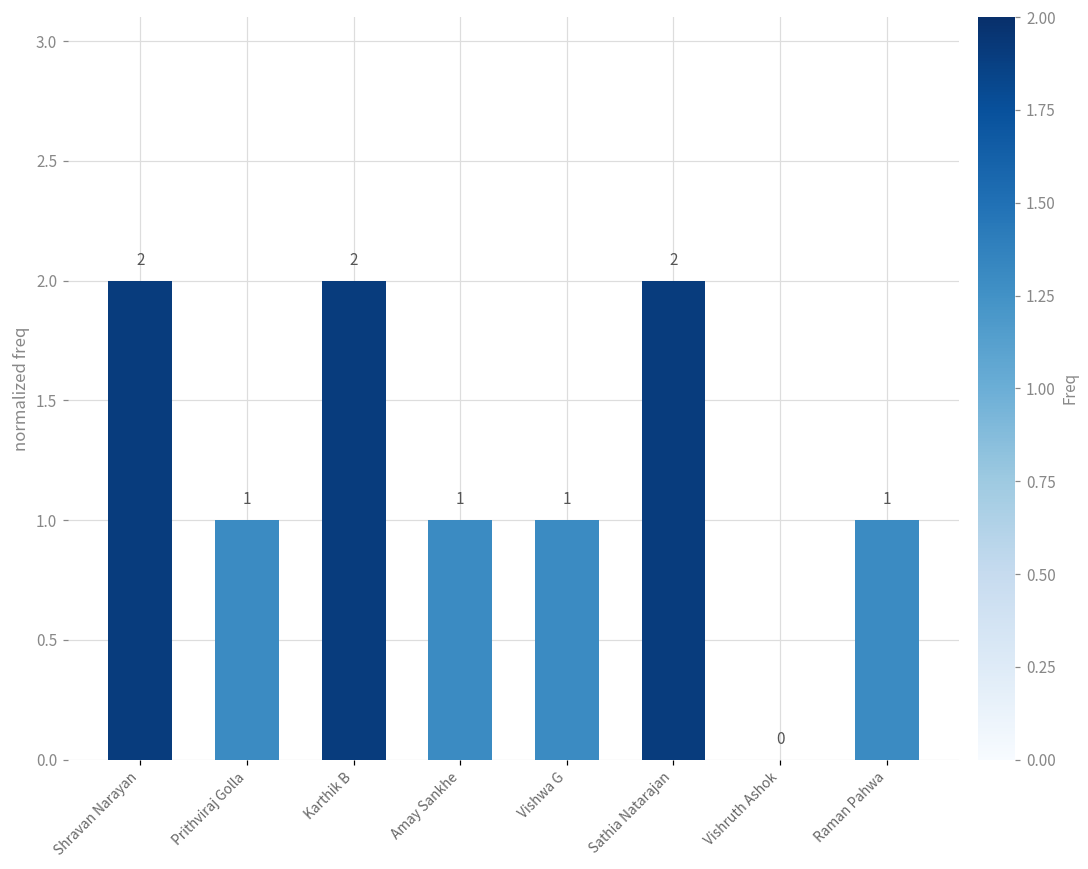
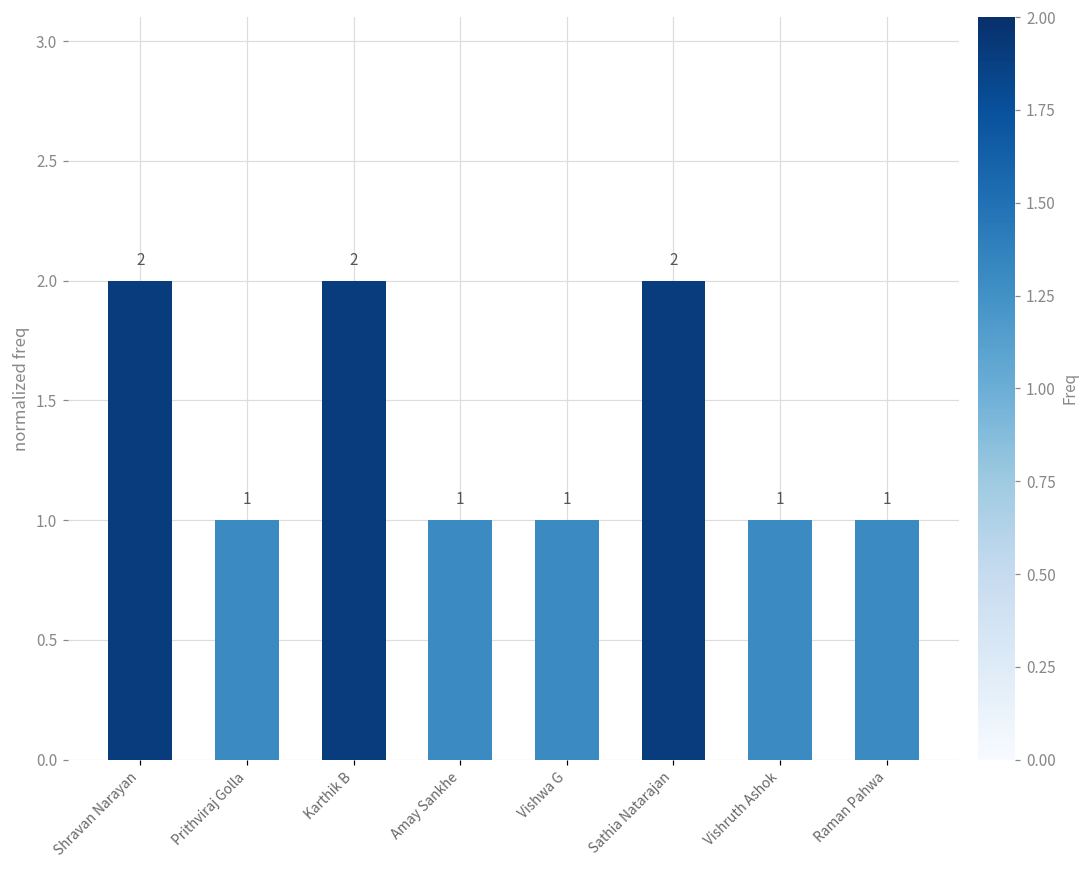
  {
    "Shravan Narayan": 2,
    "Prithviraj Golla": 1,
    "Karthik B": 2,
    "Amay Sankhe": 1,
    "Vishwa G": 1,
    "Sathia Natarajan": 2,
-   "Vishruth Ashok": 0,
+   "Vishruth Ashok": 1,
    "Raman Pahwa": 1
  }
